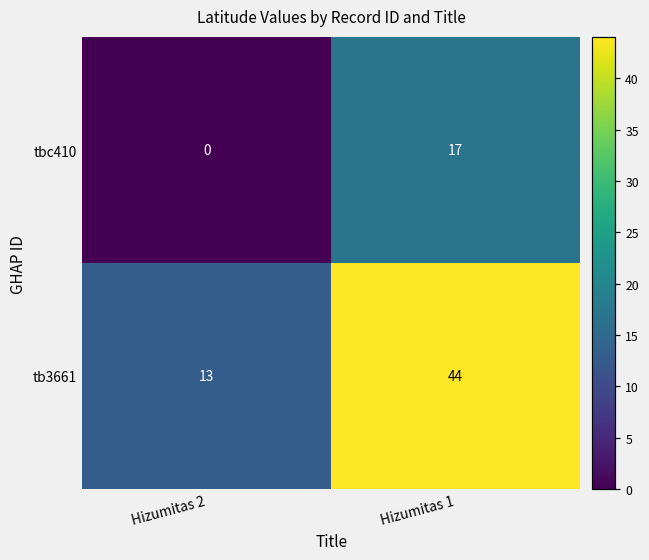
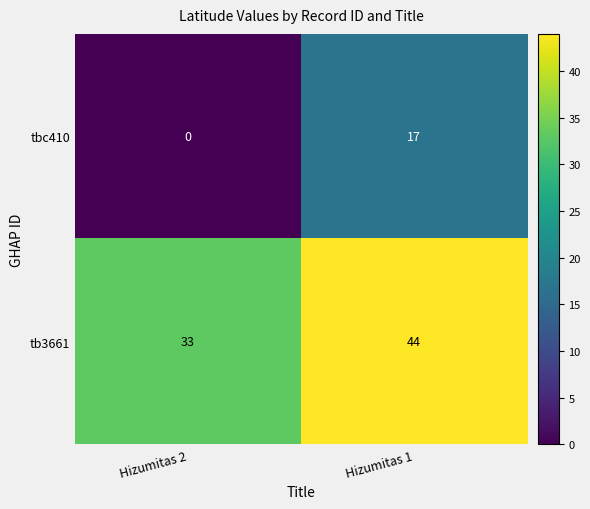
  {
    "tbc410": {
      "Hizumitas 2": 0,
      "Hizumitas 1": 17
    },
    "tb3661": {
-     "Hizumitas 2": 13,
+     "Hizumitas 2": 33,
      "Hizumitas 1": 44
    }
  }
